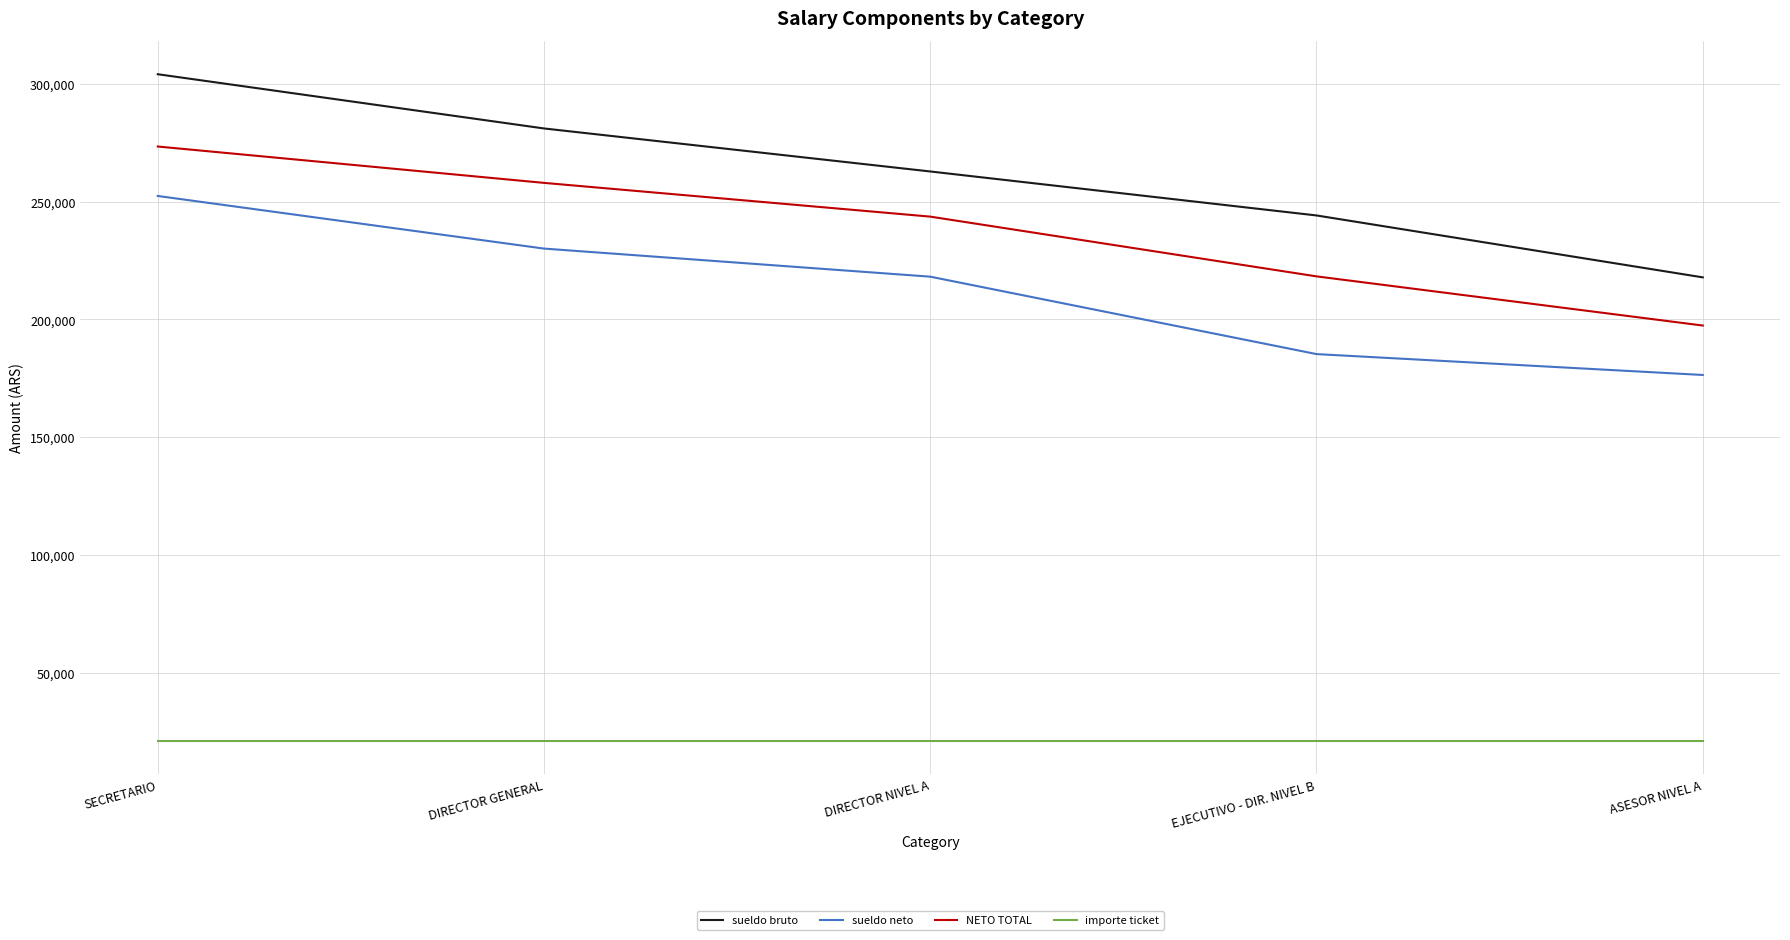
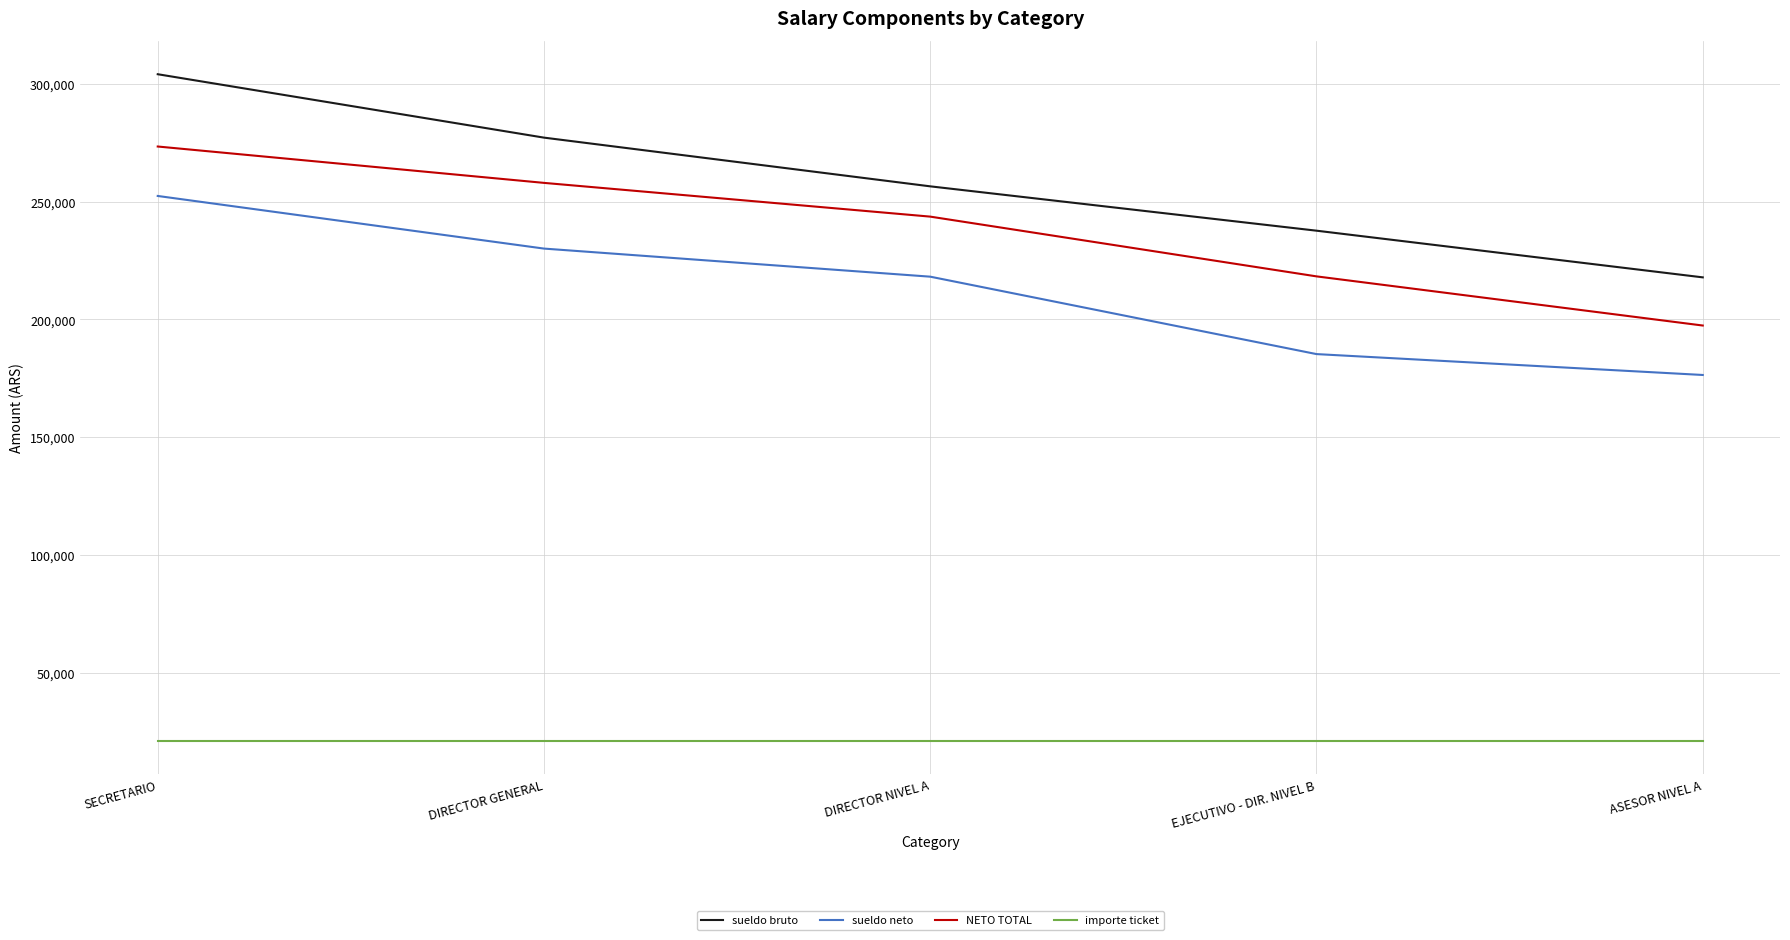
  {
    "sueldo bruto": {
      "SECRETARIO": "304,000",
-     "DIRECTOR GENERAL": "281,000",
-     "DIRECTOR NIVEL A": "263,000",
-     "EJECUTIVO - DIR. NIVEL B": "244,000",
+     "DIRECTOR GENERAL": "277,000",
+     "DIRECTOR NIVEL A": "257,000",
+     "EJECUTIVO - DIR. NIVEL B": "238,000",
      "ASESOR NIVEL A": "218,000"
    },
    "sueldo neto": {
      "SECRETARIO": "252,000",
      "DIRECTOR GENERAL": "230,000",
      "DIRECTOR NIVEL A": "218,000",
      "EJECUTIVO - DIR. NIVEL B": "185,000",
      "ASESOR NIVEL A": "176,000"
    },
    "NETO TOTAL": {
      "SECRETARIO": "273,000",
      "DIRECTOR GENERAL": "258,000",
      "DIRECTOR NIVEL A": "244,000",
      "EJECUTIVO - DIR. NIVEL B": "218,000",
      "ASESOR NIVEL A": "197,000"
    },
    "importe ticket": {
      "SECRETARIO": "21,000",
      "DIRECTOR GENERAL": "21,000",
      "DIRECTOR NIVEL A": "21,000",
      "EJECUTIVO - DIR. NIVEL B": "21,000",
      "ASESOR NIVEL A": "21,000"
    }
  }
